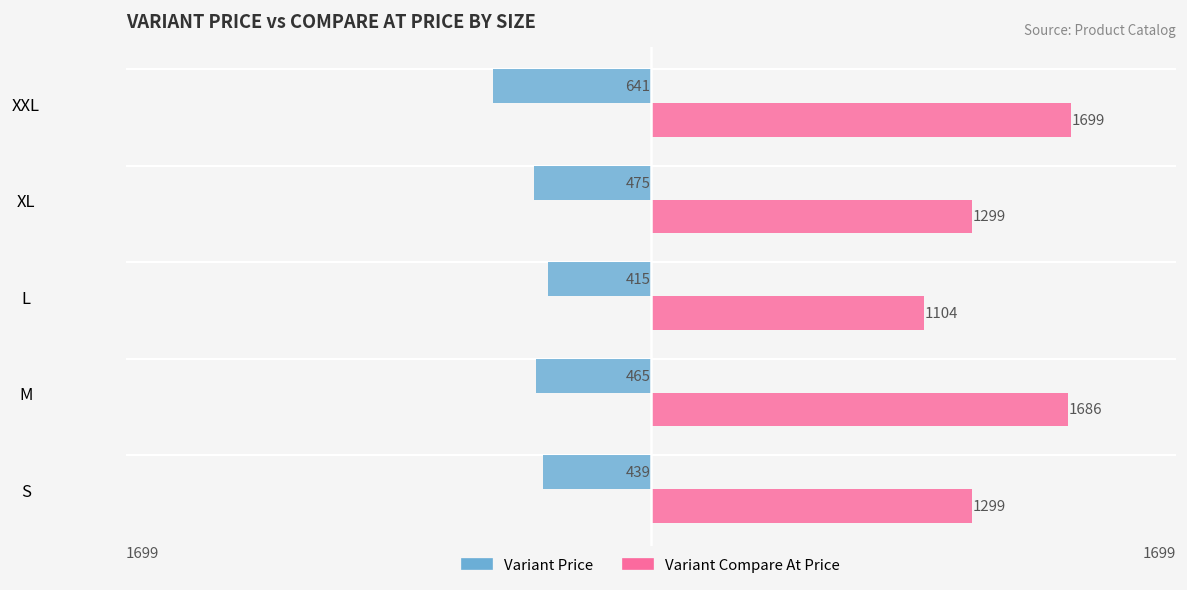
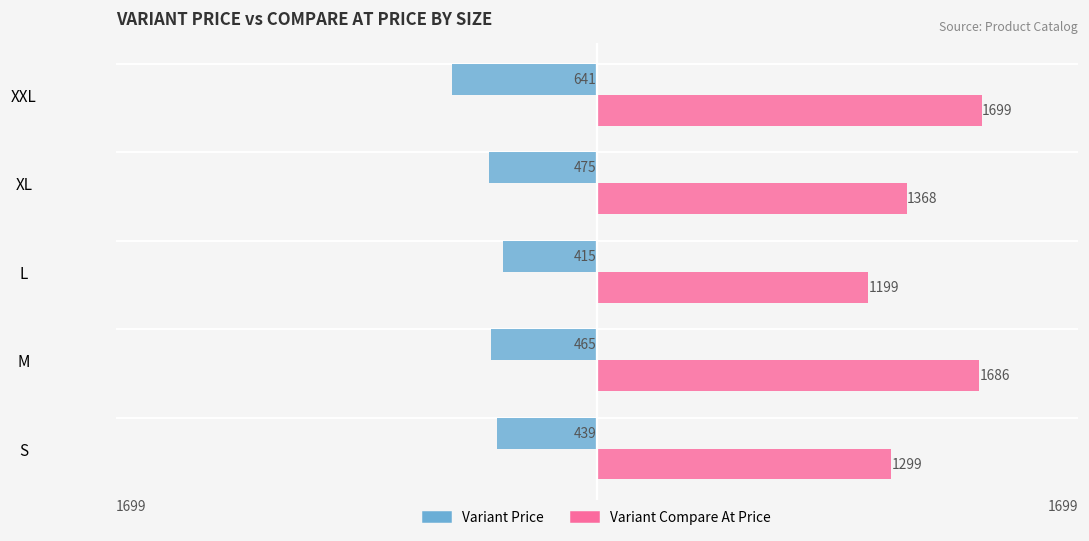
  {
    "Variant Compare At Price": {
      "XXL": 1699,
-     "XL": 1299,
-     "L": 1104,
+     "XL": 1368,
+     "L": 1199,
      "M": 1686,
      "S": 1299
    }
  }
